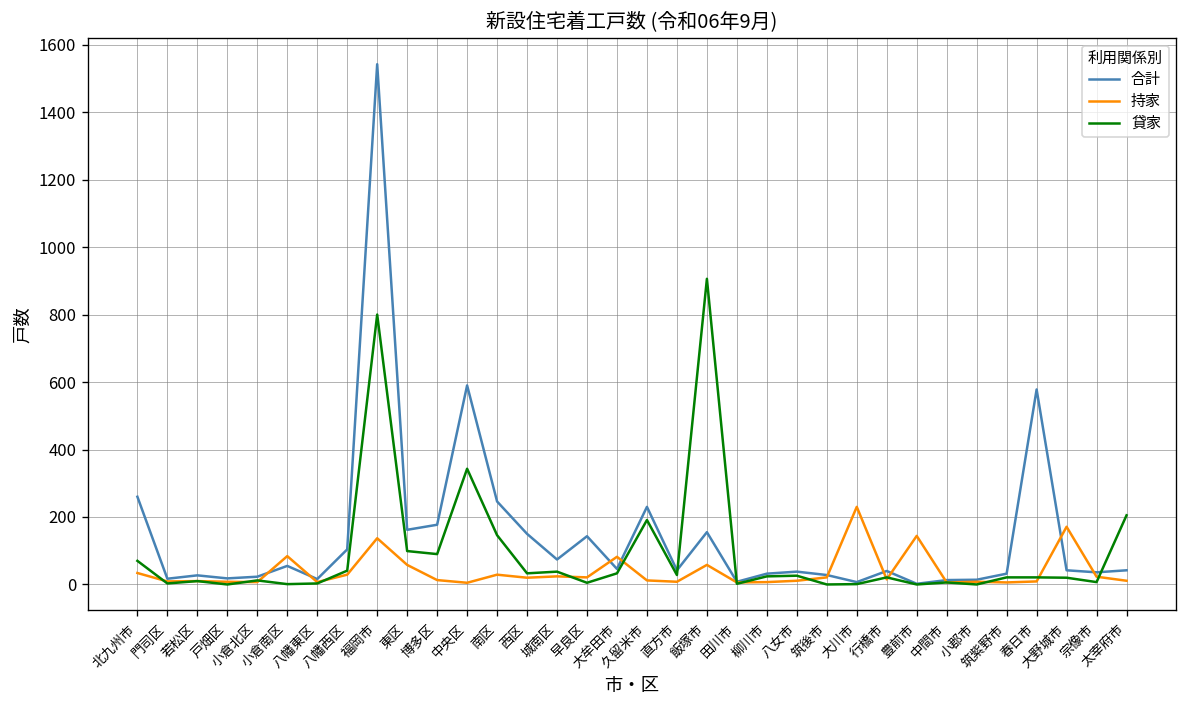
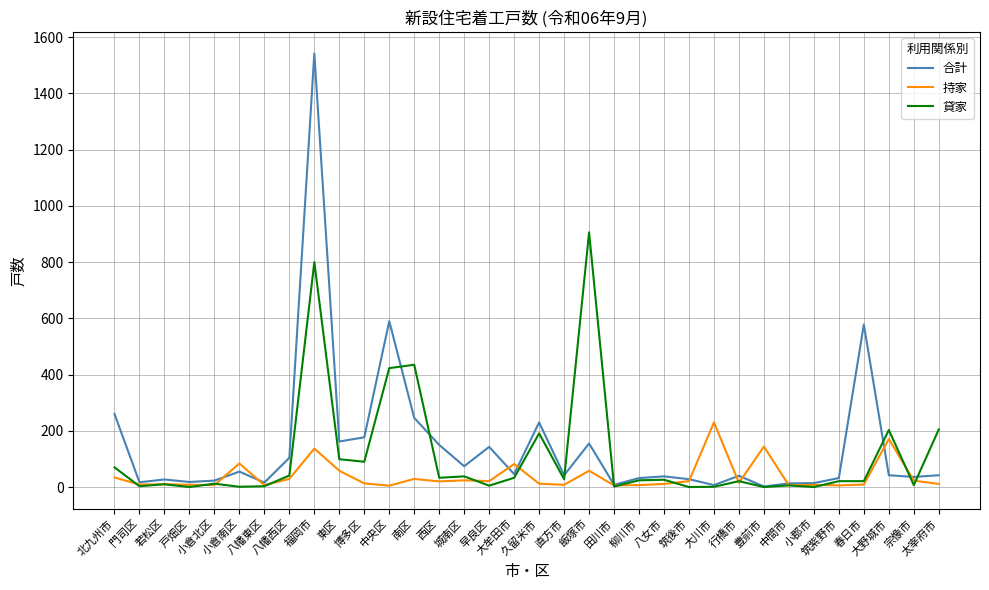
  {
    "合計": {
      "北九州市": 260,
      "若松区": 30,
      "戸畑区": 20,
      "小倉北区": 20,
      "小倉南区": 60,
      "八幡西区": 100,
      "福岡市": 1540,
      "東区": 160,
      "博多区": 180,
      "中央区": 590,
      "南区": 250,
      "西区": 150,
      "城南区": 70,
      "早良区": 140,
      "大牟田市": 50,
      "久留米市": 230,
      "直方市": 40,
      "飯塚市": 160,
      "八女市": 40,
      "行橋市": 40,
      "筑紫野市": 30,
      "春日市": 580,
      "大野城市": 40,
      "宗像市": 40,
      "太宰府市": 40
    },
    "持家": {
      "北九州市": 30,
      "小倉南区": 80,
      "八幡西区": 30,
      "福岡市": 140,
      "東区": 60,
      "博多区": 10,
      "中央区": 10,
      "南区": 30,
      "西区": 20,
      "城南区": 20,
      "早良区": 20,
      "大牟田市": 80,
      "久留米市": 10,
      "直方市": 10,
      "飯塚市": 60,
      "柳川市": 10,
      "八女市": 10,
      "大川市": 230,
      "豊前市": 140,
      "筑紫野市": 10,
      "春日市": 10,
      "大野城市": 170,
      "宗像市": 20,
      "太宰府市": 10
    },
    "貸家": {
      "北九州市": 70,
      "小倉南区": 0,
      "八幡西区": 40,
      "福岡市": 800,
      "東区": 100,
      "博多区": 90,
-     "中央区": 340,
-     "南区": 150,
+     "中央区": 420,
+     "南区": 440,
      "西区": 30,
      "城南区": 40,
      "早良区": 10,
      "大牟田市": 30,
      "久留米市": 190,
      "直方市": 30,
      "飯塚市": 910,
      "八女市": 30,
      "筑後市": 0,
      "筑紫野市": 20,
      "春日市": 20,
-     "大野城市": 20,
+     "大野城市": 200,
      "宗像市": 10,
      "太宰府市": 210
    }
  }
